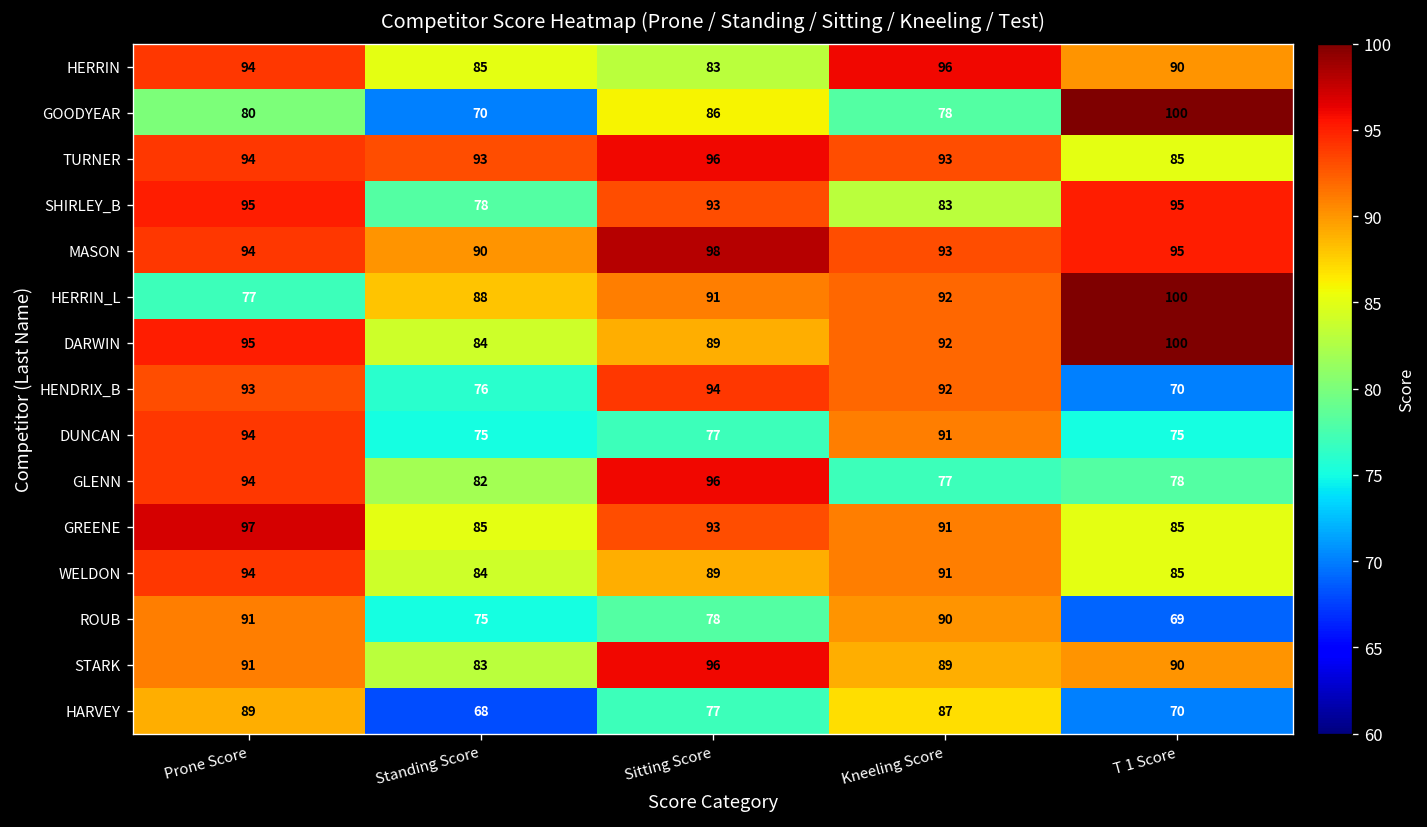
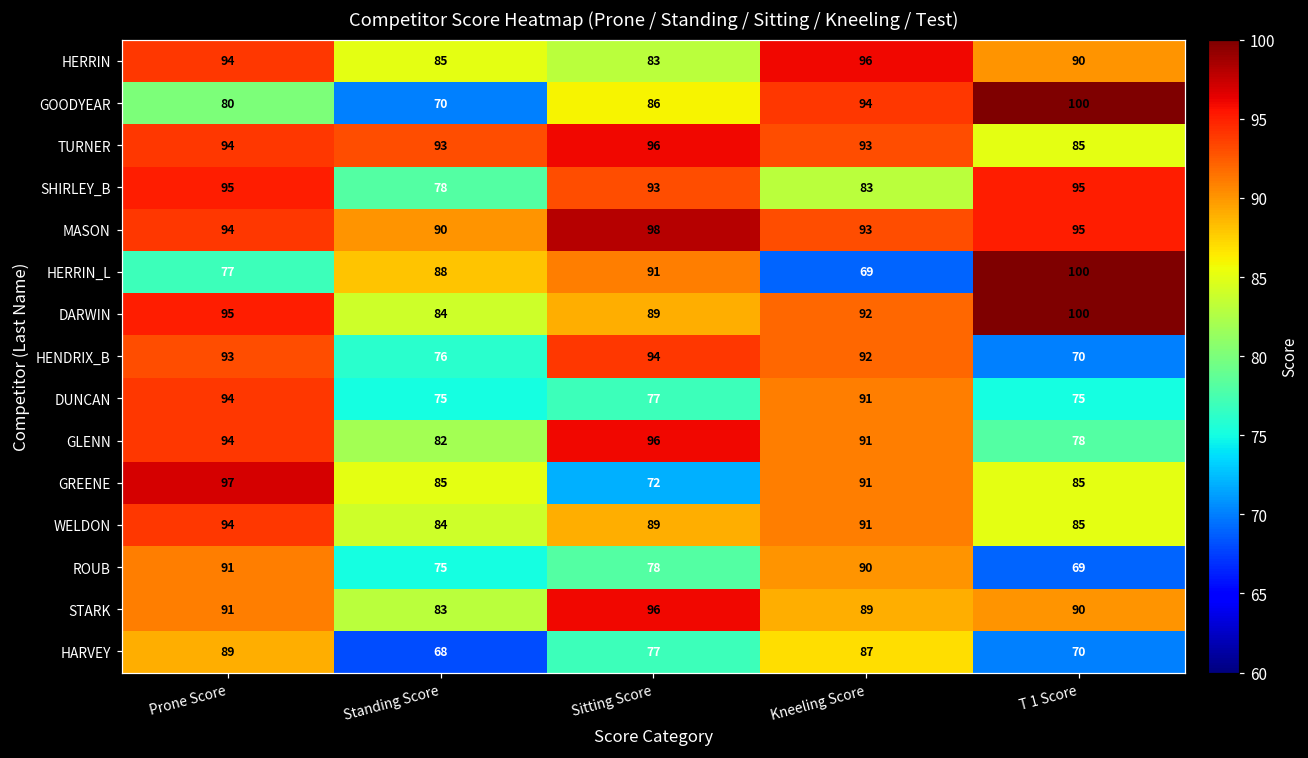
  {
    "HERRIN": {
      "Prone Score": 94,
      "Standing Score": 85,
      "Sitting Score": 83,
      "Kneeling Score": 96,
      "T 1 Score": 90
    },
    "GOODYEAR": {
      "Prone Score": 80,
      "Standing Score": 70,
      "Sitting Score": 86,
-     "Kneeling Score": 78,
+     "Kneeling Score": 94,
      "T 1 Score": 100
    },
    "TURNER": {
      "Prone Score": 94,
      "Standing Score": 93,
      "Sitting Score": 96,
      "Kneeling Score": 93,
      "T 1 Score": 85
    },
    "SHIRLEY_B": {
      "Prone Score": 95,
      "Standing Score": 78,
      "Sitting Score": 93,
      "Kneeling Score": 83,
      "T 1 Score": 95
    },
    "MASON": {
      "Prone Score": 94,
      "Standing Score": 90,
      "Sitting Score": 98,
      "Kneeling Score": 93,
      "T 1 Score": 95
    },
    "HERRIN_L": {
      "Prone Score": 77,
      "Standing Score": 88,
      "Sitting Score": 91,
-     "Kneeling Score": 92,
+     "Kneeling Score": 69,
      "T 1 Score": 100
    },
    "DARWIN": {
      "Prone Score": 95,
      "Standing Score": 84,
      "Sitting Score": 89,
      "Kneeling Score": 92,
      "T 1 Score": 100
    },
    "HENDRIX_B": {
      "Prone Score": 93,
      "Standing Score": 76,
      "Sitting Score": 94,
      "Kneeling Score": 92,
      "T 1 Score": 70
    },
    "DUNCAN": {
      "Prone Score": 94,
      "Standing Score": 75,
      "Sitting Score": 77,
      "Kneeling Score": 91,
      "T 1 Score": 75
    },
    "GLENN": {
      "Prone Score": 94,
      "Standing Score": 82,
      "Sitting Score": 96,
-     "Kneeling Score": 77,
+     "Kneeling Score": 91,
      "T 1 Score": 78
    },
    "GREENE": {
      "Prone Score": 97,
      "Standing Score": 85,
-     "Sitting Score": 93,
+     "Sitting Score": 72,
      "Kneeling Score": 91,
      "T 1 Score": 85
    },
    "WELDON": {
      "Prone Score": 94,
      "Standing Score": 84,
      "Sitting Score": 89,
      "Kneeling Score": 91,
      "T 1 Score": 85
    },
    "ROUB": {
      "Prone Score": 91,
      "Standing Score": 75,
      "Sitting Score": 78,
      "Kneeling Score": 90,
      "T 1 Score": 69
    },
    "STARK": {
      "Prone Score": 91,
      "Standing Score": 83,
      "Sitting Score": 96,
      "Kneeling Score": 89,
      "T 1 Score": 90
    },
    "HARVEY": {
      "Prone Score": 89,
      "Standing Score": 68,
      "Sitting Score": 77,
      "Kneeling Score": 87,
      "T 1 Score": 70
    }
  }
